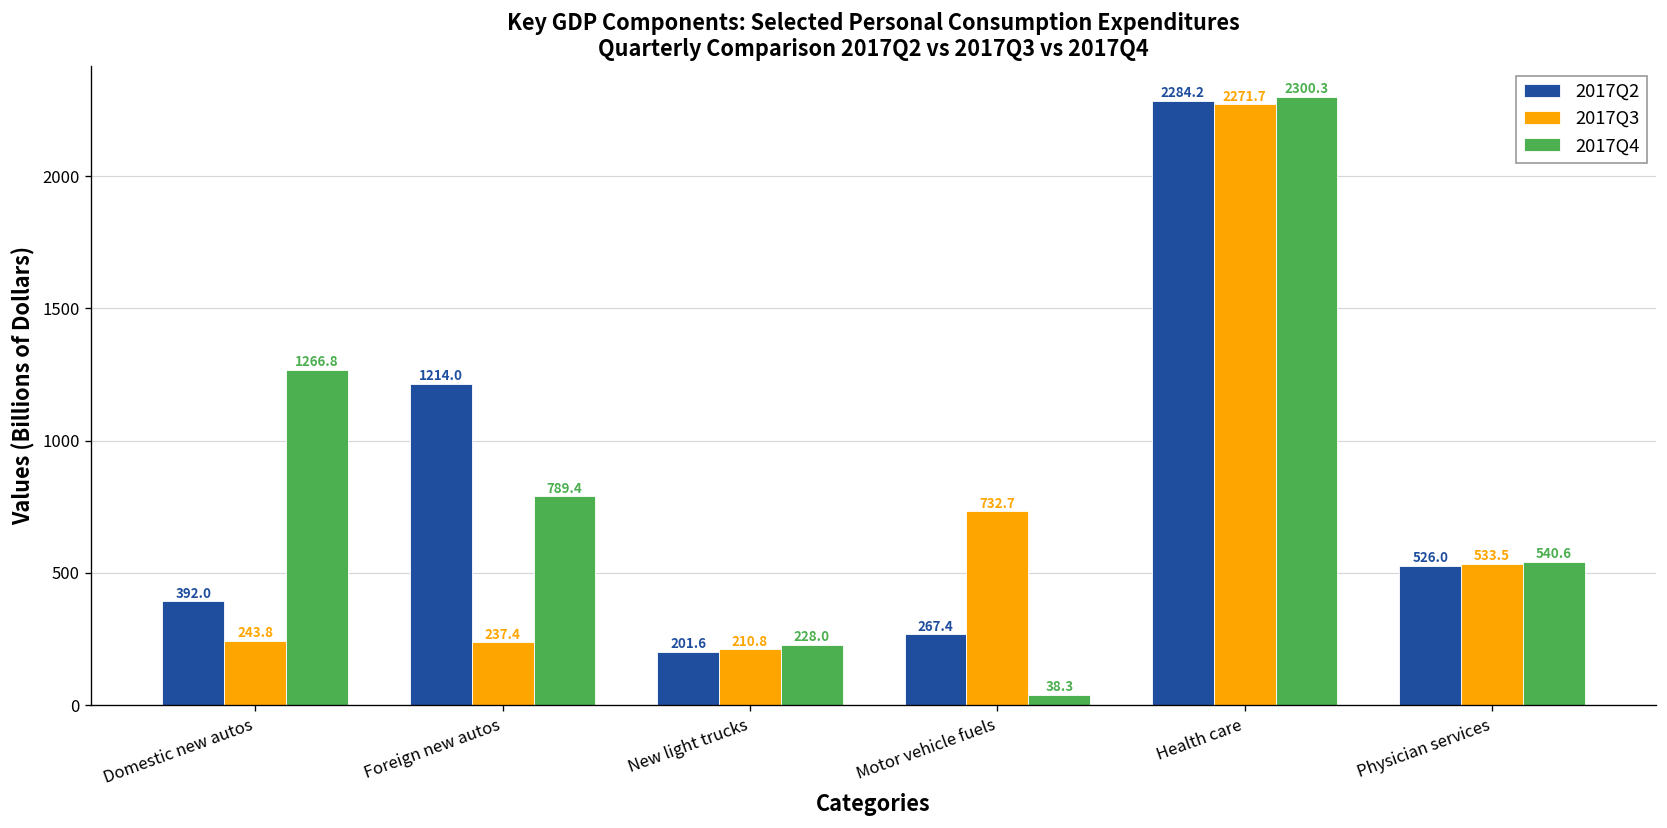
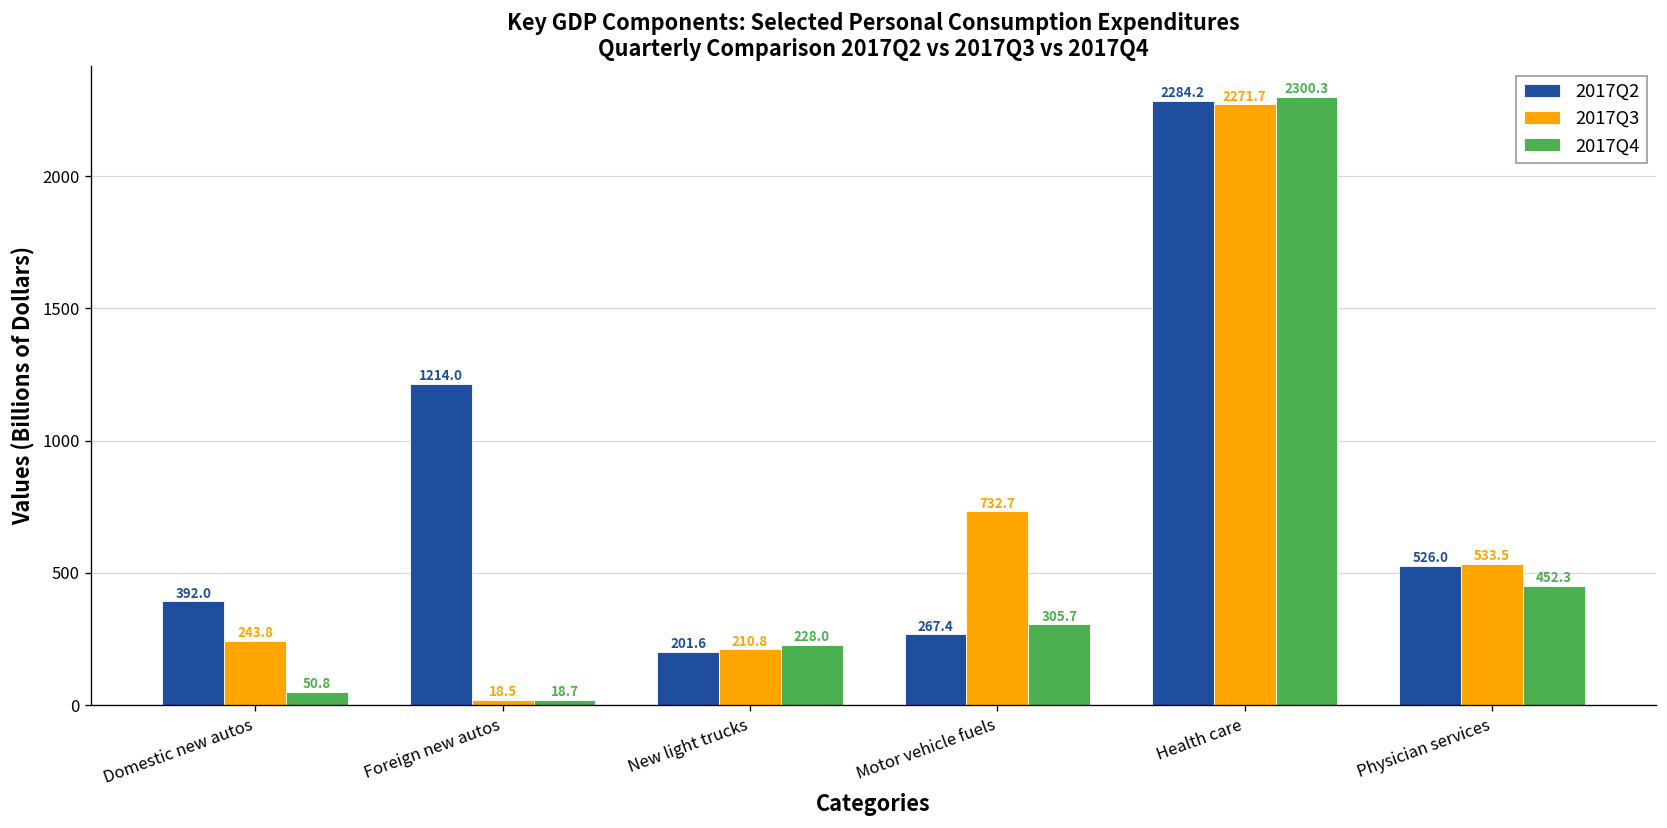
  {
    "2017Q2": {
      "Domestic new autos": 392.0,
      "Foreign new autos": 1214.0,
      "New light trucks": 201.6,
      "Motor vehicle fuels": 267.4,
      "Health care": 2284.2,
      "Physician services": 526.0
    },
    "2017Q3": {
      "Domestic new autos": 243.8,
-     "Foreign new autos": 237.4,
+     "Foreign new autos": 18.5,
      "New light trucks": 210.8,
      "Motor vehicle fuels": 732.7,
      "Health care": 2271.7,
      "Physician services": 533.5
    },
    "2017Q4": {
-     "Domestic new autos": 1266.8,
-     "Foreign new autos": 789.4,
+     "Domestic new autos": 50.8,
+     "Foreign new autos": 18.7,
      "New light trucks": 228.0,
-     "Motor vehicle fuels": 38.3,
+     "Motor vehicle fuels": 305.7,
      "Health care": 2300.3,
-     "Physician services": 540.6
+     "Physician services": 452.3
    }
  }
